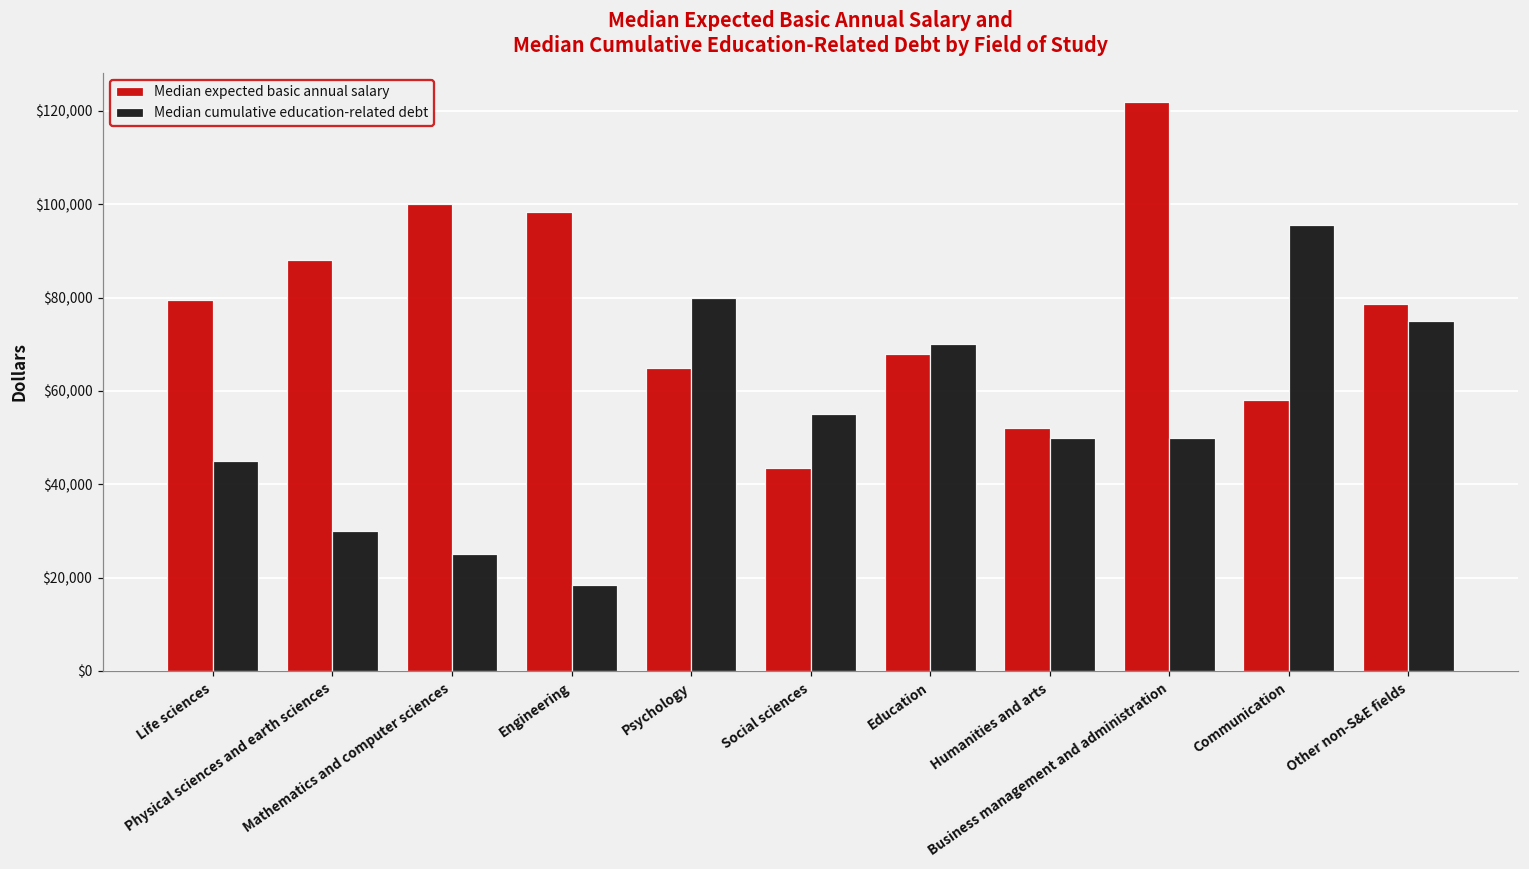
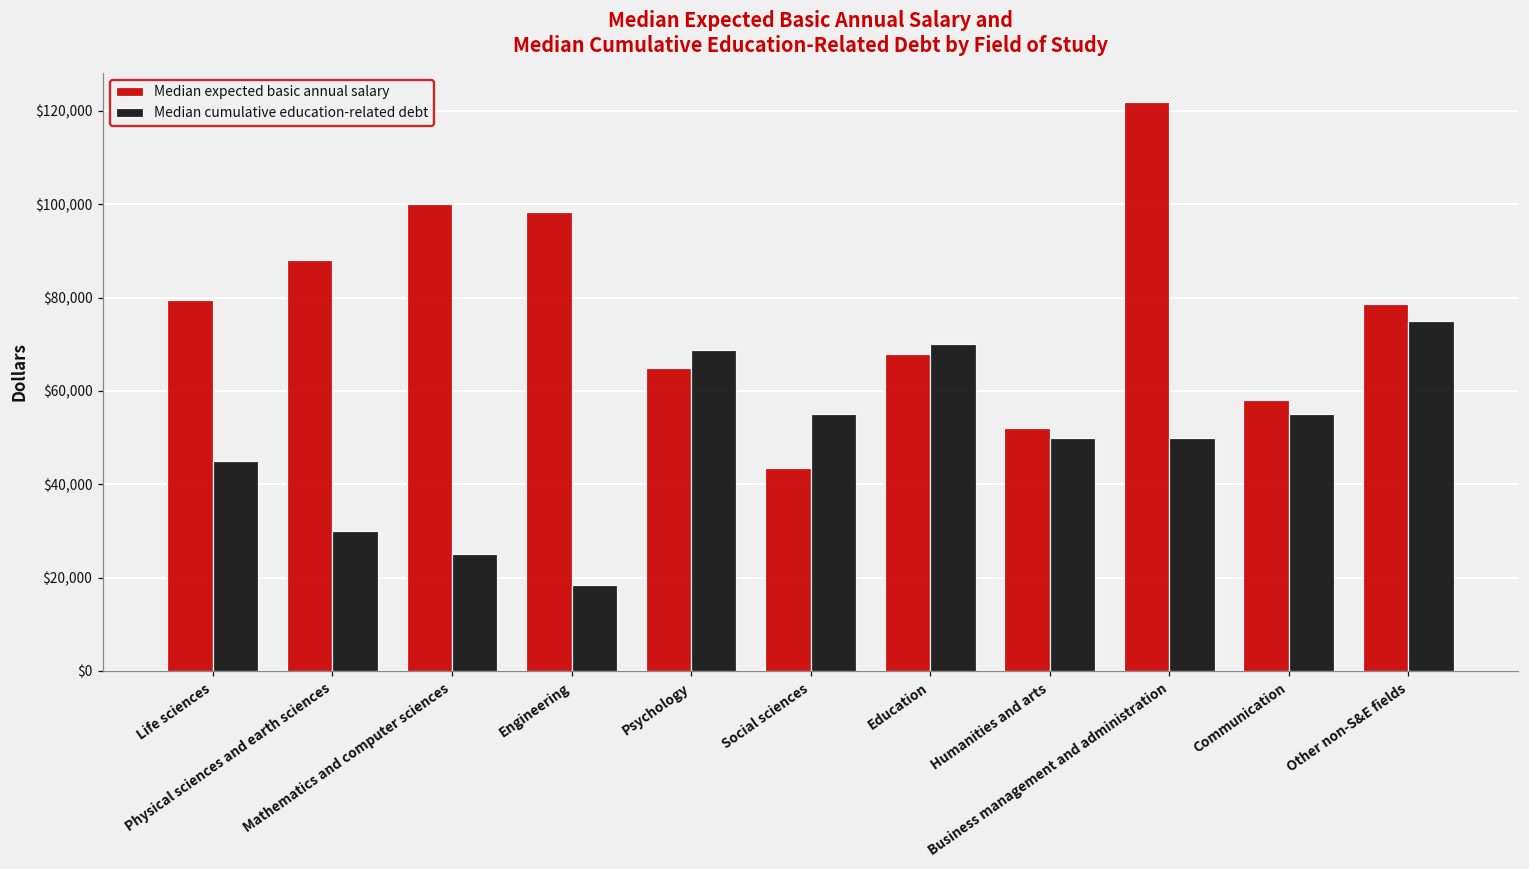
  {
    "Median expected basic annual salary": {
      "Life sciences": "$80,000",
      "Physical sciences and earth sciences": "$88,000",
      "Mathematics and computer sciences": "$100,000",
      "Engineering": "$98,000",
      "Psychology": "$65,000",
      "Social sciences": "$43,000",
      "Education": "$68,000",
      "Humanities and arts": "$52,000",
      "Business management and administration": "$122,000",
      "Communication": "$58,000",
      "Other non-S&E fields": "$79,000"
    },
    "Median cumulative education-related debt": {
      "Life sciences": "$45,000",
      "Physical sciences and earth sciences": "$30,000",
      "Mathematics and computer sciences": "$25,000",
      "Engineering": "$18,000",
-     "Psychology": "$80,000",
+     "Psychology": "$69,000",
      "Social sciences": "$55,000",
      "Education": "$70,000",
      "Humanities and arts": "$50,000",
      "Business management and administration": "$50,000",
-     "Communication": "$96,000",
+     "Communication": "$55,000",
      "Other non-S&E fields": "$75,000"
    }
  }
